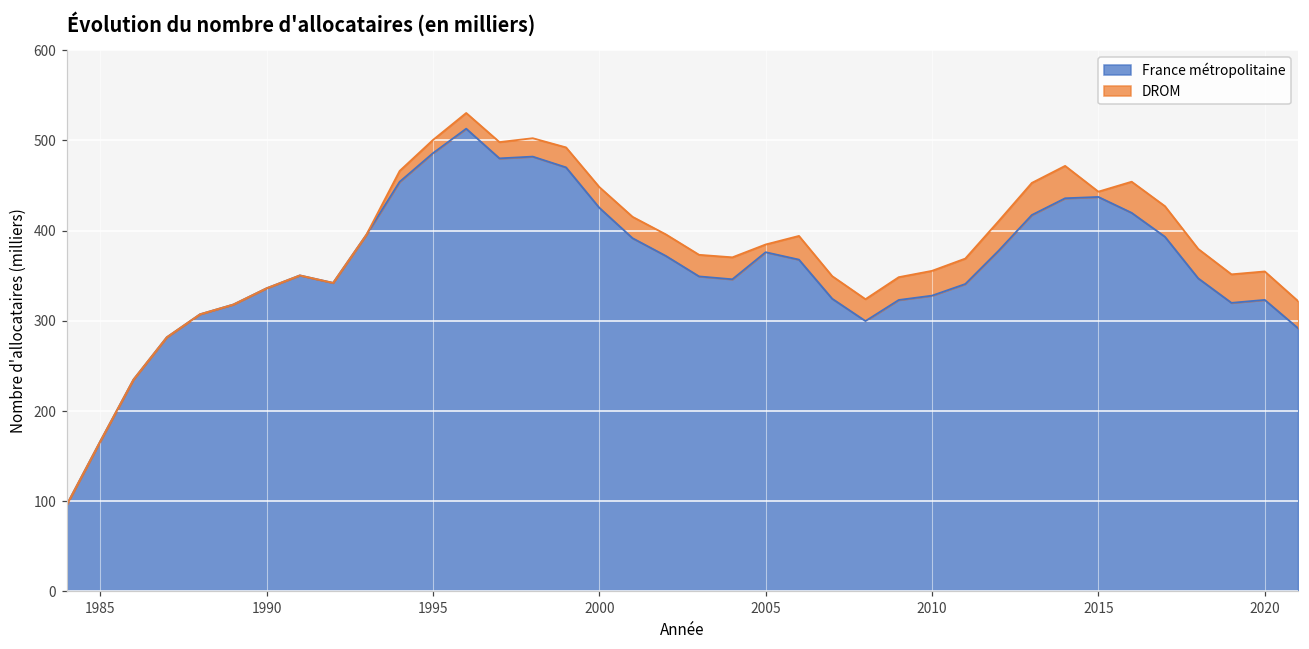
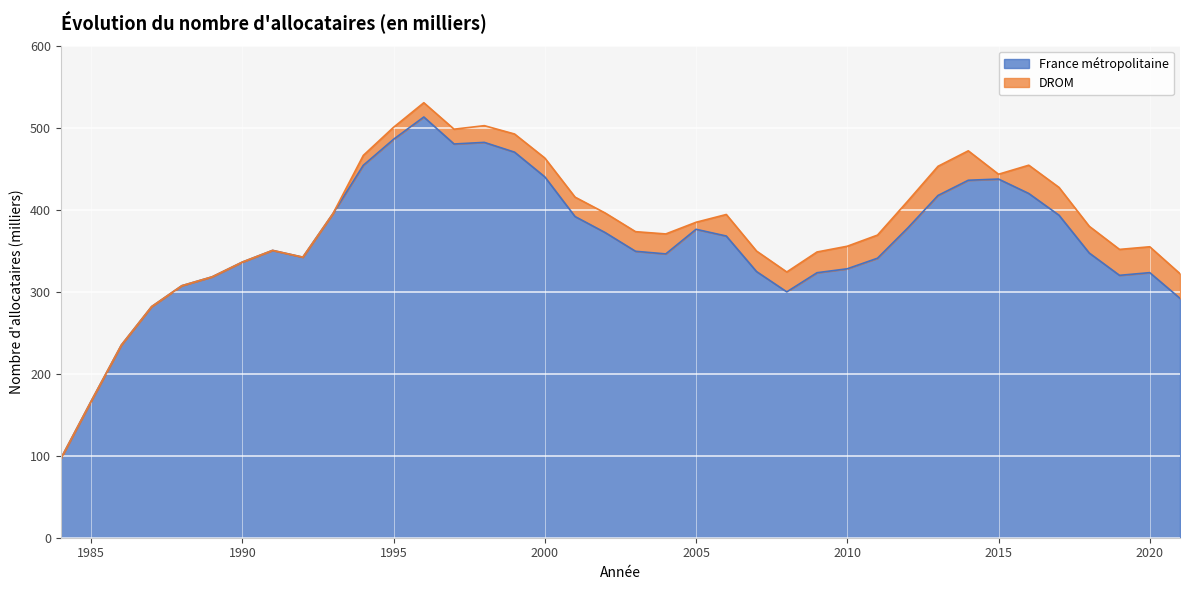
  {
    "France métropolitaine": {
      "1995": 490,
-     "2000": 430,
+     "2000": 440,
      "2005": 380,
      "2010": 330,
      "2015": 440,
      "2020": 320
    },
    "DROM": {
      "1995": 10,
      "2000": 20,
      "2005": 10,
      "2010": 30,
      "2015": 10,
      "2020": 30
    }
  }
